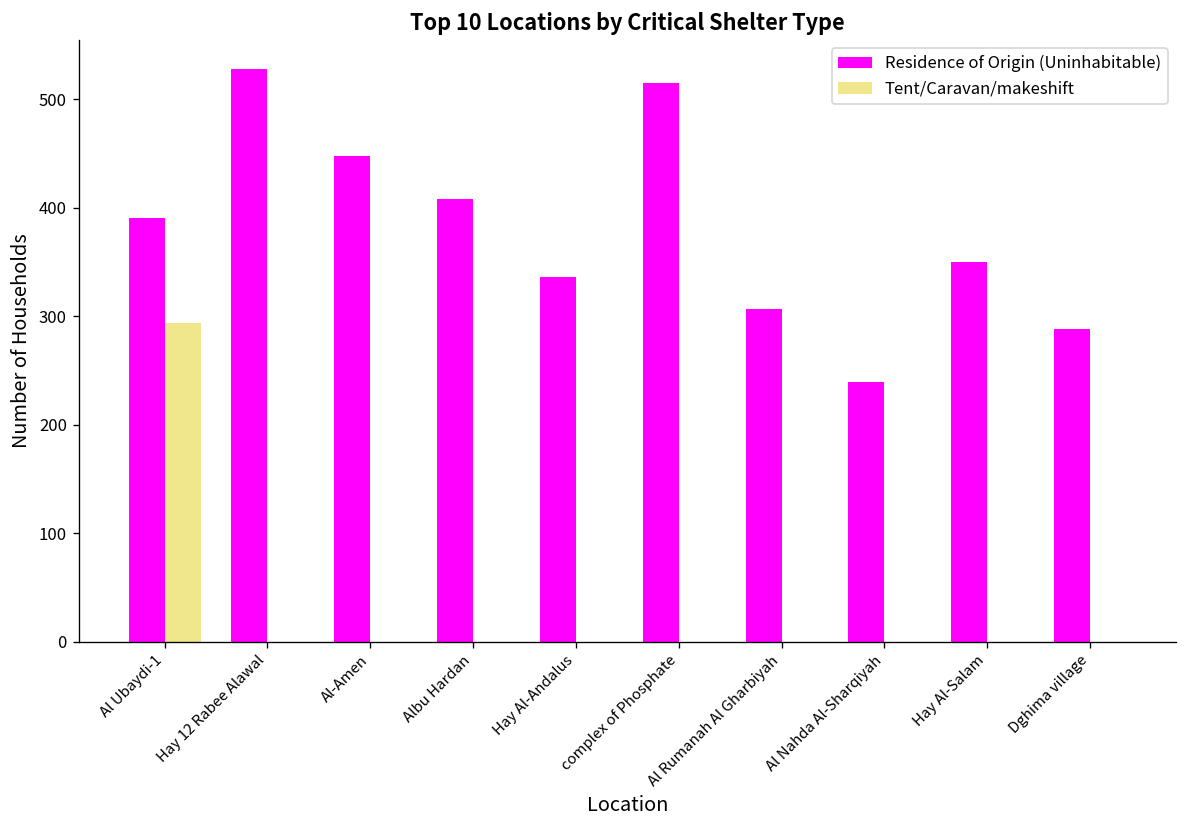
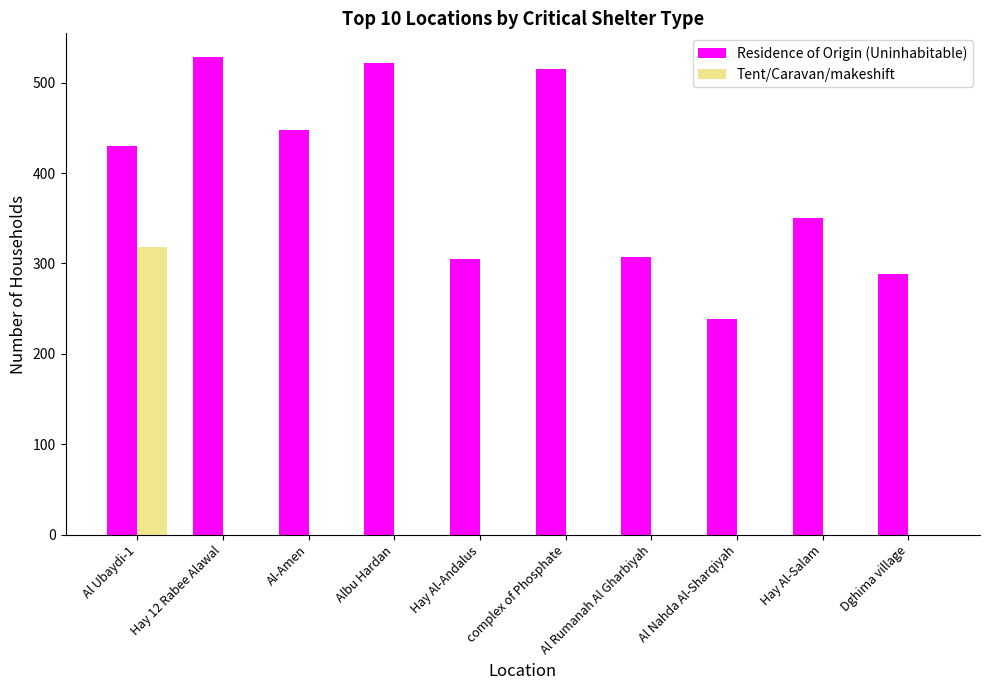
  {
    "Residence of Origin (Uninhabitable)": {
-     "Al Ubaydi-1": 390,
+     "Al Ubaydi-1": 430,
      "Hay 12 Rabee Alawal": 530,
      "Al-Amen": 450,
-     "Albu Hardan": 410,
-     "Hay Al-Andalus": 340,
+     "Albu Hardan": 520,
+     "Hay Al-Andalus": 310,
      "complex of Phosphate": 520,
      "Al Rumanah Al Gharbiyah": 310,
      "Al Nahda Al-Sharqiyah": 240,
      "Hay Al-Salam": 350,
      "Dghima village": 290
    },
    "Tent/Caravan/makeshift": {
-     "Al Ubaydi-1": 290,
+     "Al Ubaydi-1": 320,
      "Hay 12 Rabee Alawal": 0,
      "Al-Amen": 0,
      "Albu Hardan": 0,
      "Hay Al-Andalus": 0,
      "complex of Phosphate": 0,
      "Al Rumanah Al Gharbiyah": 0,
      "Al Nahda Al-Sharqiyah": 0,
      "Hay Al-Salam": 0,
      "Dghima village": 0
    }
  }
